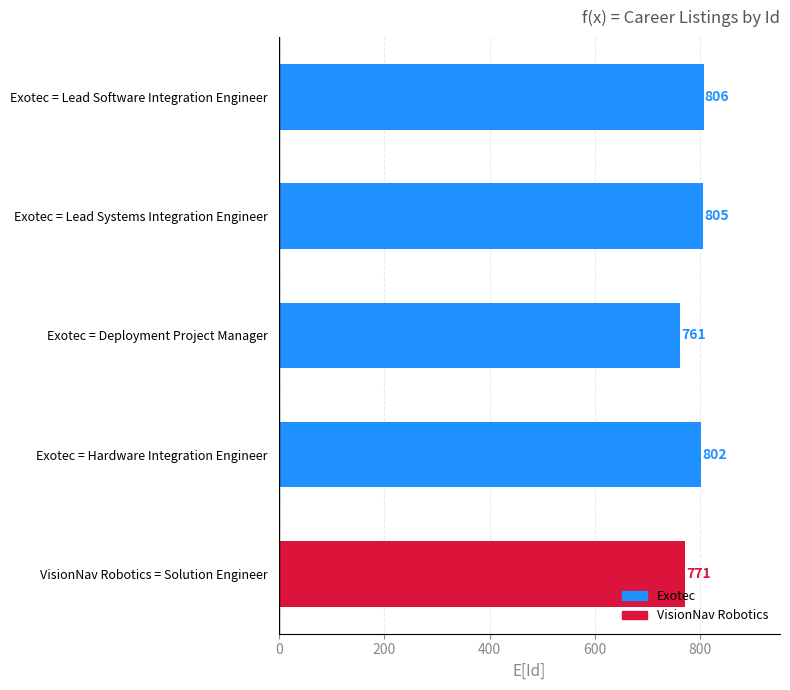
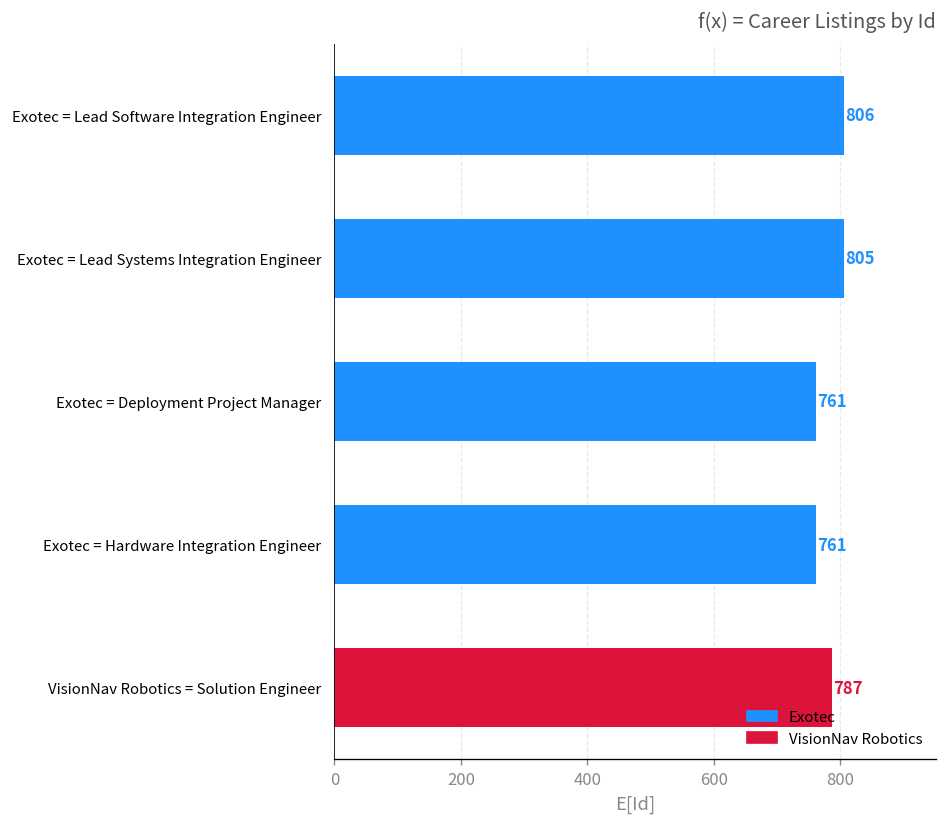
  {
    "Exotec = Lead Software Integration Engineer": 806,
    "Exotec = Lead Systems Integration Engineer": 805,
    "Exotec = Deployment Project Manager": 761,
-   "Exotec = Hardware Integration Engineer": 802,
-   "VisionNav Robotics = Solution Engineer": 771
+   "Exotec = Hardware Integration Engineer": 761,
+   "VisionNav Robotics = Solution Engineer": 787
  }
